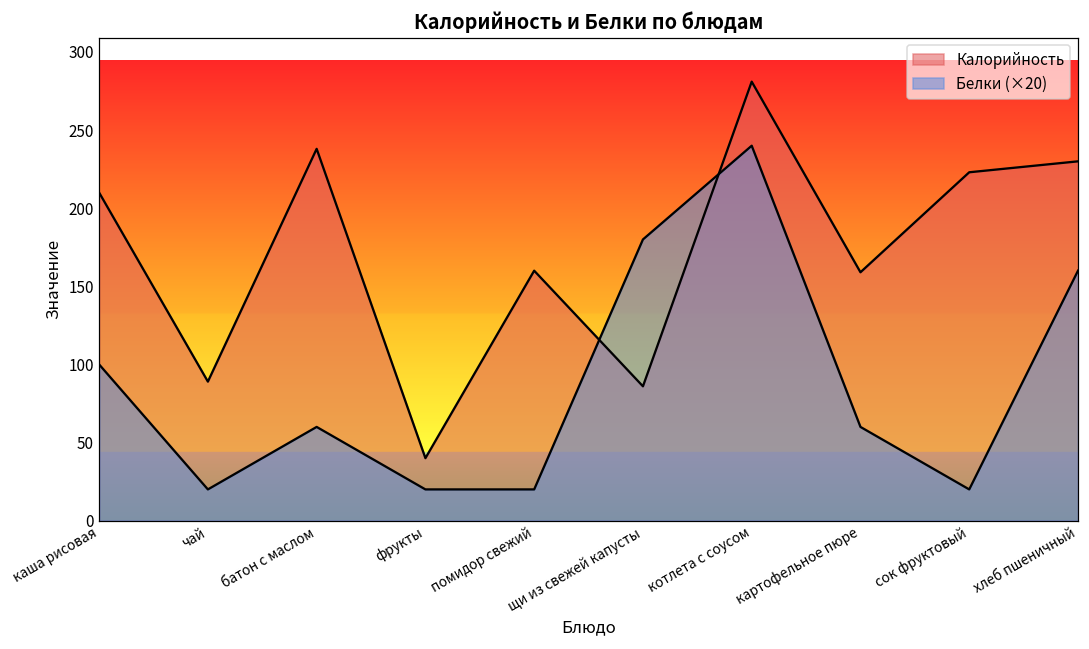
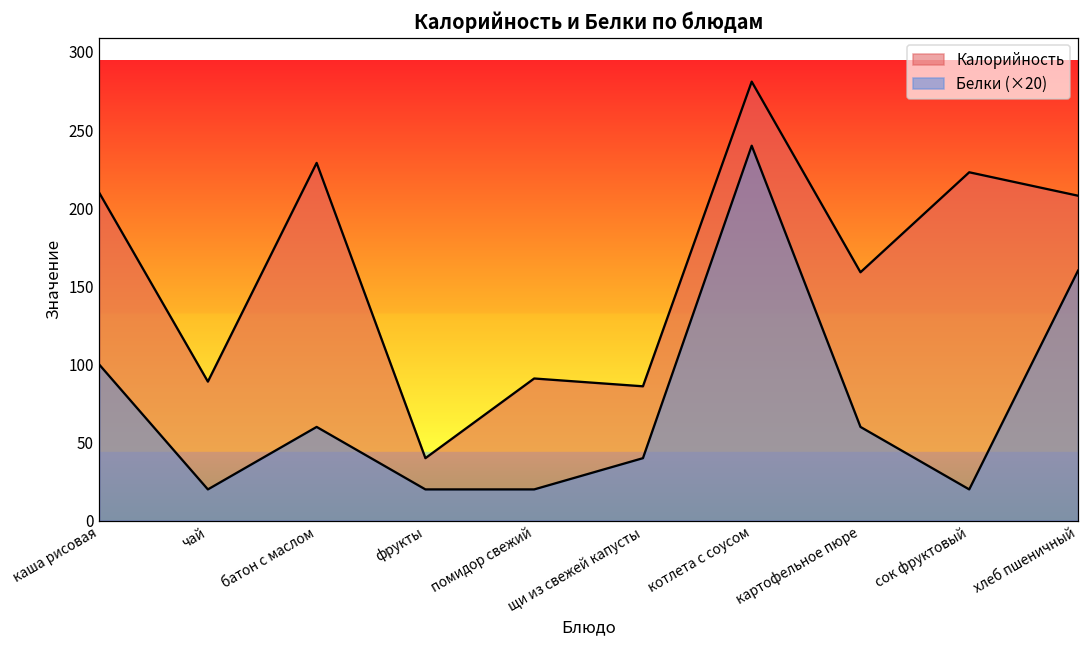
  {
    "Калорийность": {
      "каша рисовая": 210,
      "чай": 89,
-     "батон с маслом": 238,
+     "батон с маслом": 229,
      "фрукты": 40,
-     "помидор свежий": 160,
+     "помидор свежий": 91,
      "щи из свежей капусты": 86,
      "котлета с соусом": 281,
      "картофельное пюре": 159,
      "сок фруктовый": 223,
-     "хлеб пшеничный": 230
+     "хлеб пшеничный": 208
    },
    "Белки (×20)": {
      "каша рисовая": 100,
      "чай": 20,
      "батон с маслом": 60,
      "фрукты": 20,
      "помидор свежий": 20,
-     "щи из свежей капусты": 180,
+     "щи из свежей капусты": 40,
      "котлета с соусом": 240,
      "картофельное пюре": 60,
      "сок фруктовый": 20,
      "хлеб пшеничный": 160
    }
  }
